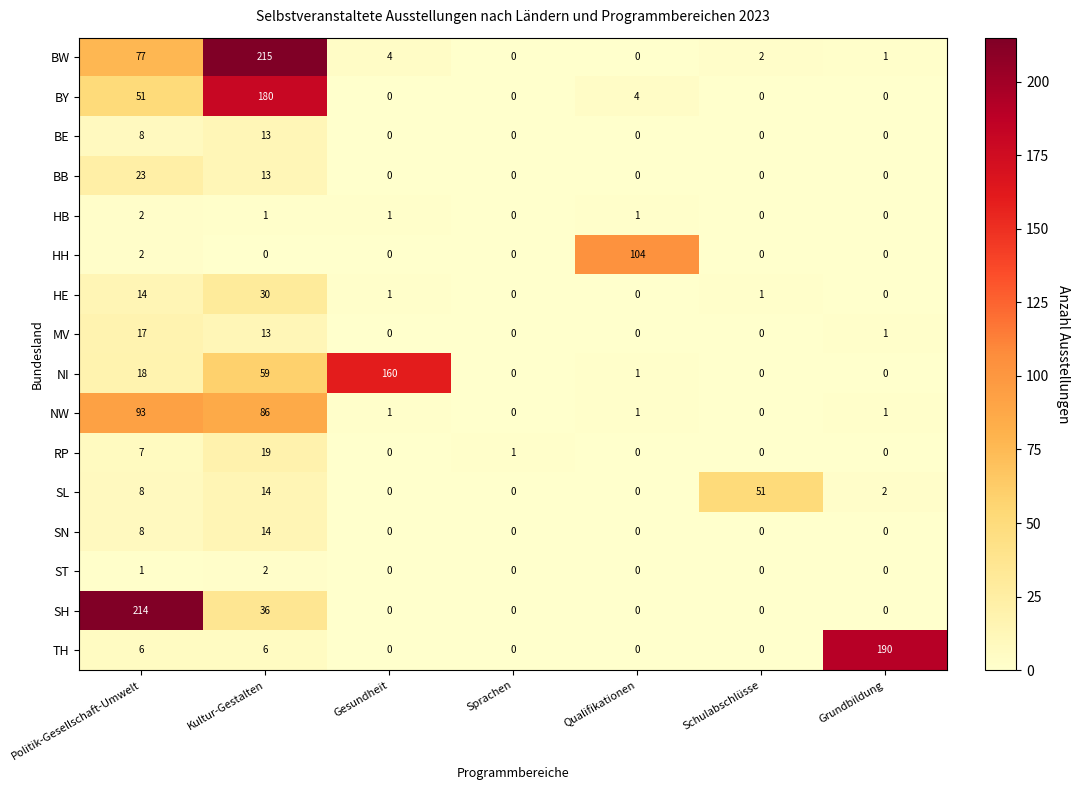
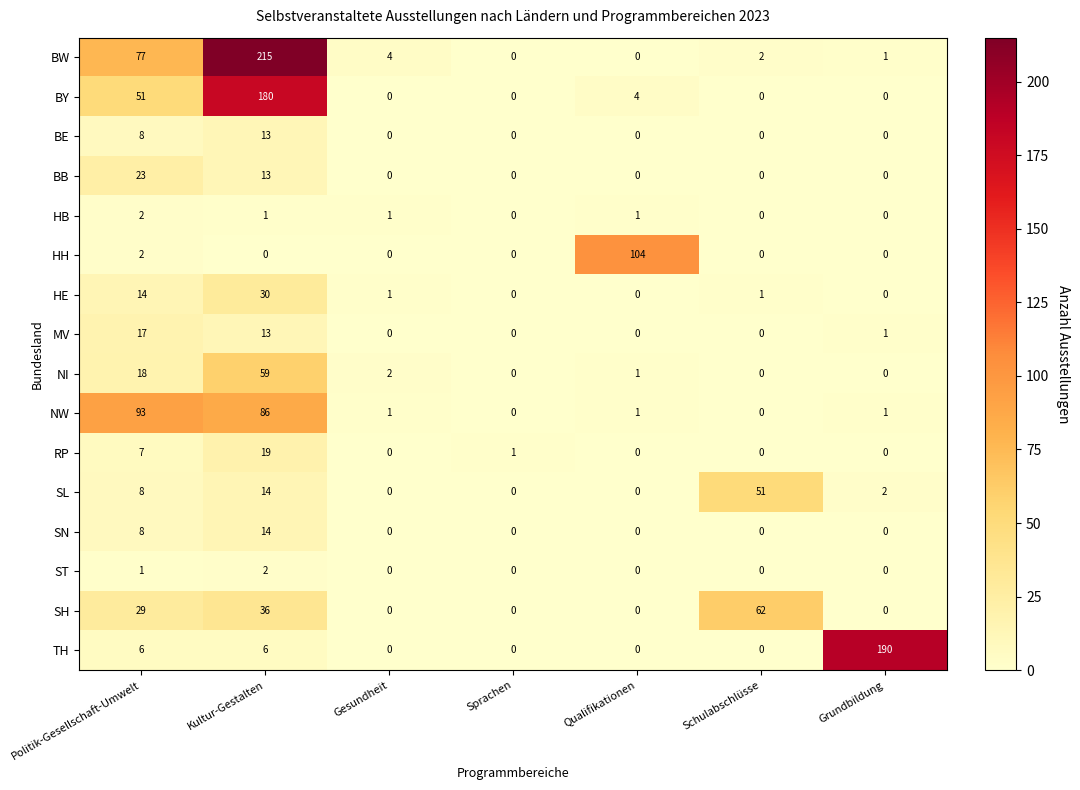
  {
    "BW": {
      "Politik-Gesellschaft-Umwelt": 77,
      "Kultur-Gestalten": 215,
      "Gesundheit": 4,
      "Sprachen": 0,
      "Qualifikationen": 0,
      "Schulabschlüsse": 2,
      "Grundbildung": 1
    },
    "BY": {
      "Politik-Gesellschaft-Umwelt": 51,
      "Kultur-Gestalten": 180,
      "Gesundheit": 0,
      "Sprachen": 0,
      "Qualifikationen": 4,
      "Schulabschlüsse": 0,
      "Grundbildung": 0
    },
    "BE": {
      "Politik-Gesellschaft-Umwelt": 8,
      "Kultur-Gestalten": 13,
      "Gesundheit": 0,
      "Sprachen": 0,
      "Qualifikationen": 0,
      "Schulabschlüsse": 0,
      "Grundbildung": 0
    },
    "BB": {
      "Politik-Gesellschaft-Umwelt": 23,
      "Kultur-Gestalten": 13,
      "Gesundheit": 0,
      "Sprachen": 0,
      "Qualifikationen": 0,
      "Schulabschlüsse": 0,
      "Grundbildung": 0
    },
    "HB": {
      "Politik-Gesellschaft-Umwelt": 2,
      "Kultur-Gestalten": 1,
      "Gesundheit": 1,
      "Sprachen": 0,
      "Qualifikationen": 1,
      "Schulabschlüsse": 0,
      "Grundbildung": 0
    },
    "HH": {
      "Politik-Gesellschaft-Umwelt": 2,
      "Kultur-Gestalten": 0,
      "Gesundheit": 0,
      "Sprachen": 0,
      "Qualifikationen": 104,
      "Schulabschlüsse": 0,
      "Grundbildung": 0
    },
    "HE": {
      "Politik-Gesellschaft-Umwelt": 14,
      "Kultur-Gestalten": 30,
      "Gesundheit": 1,
      "Sprachen": 0,
      "Qualifikationen": 0,
      "Schulabschlüsse": 1,
      "Grundbildung": 0
    },
    "MV": {
      "Politik-Gesellschaft-Umwelt": 17,
      "Kultur-Gestalten": 13,
      "Gesundheit": 0,
      "Sprachen": 0,
      "Qualifikationen": 0,
      "Schulabschlüsse": 0,
      "Grundbildung": 1
    },
    "NI": {
      "Politik-Gesellschaft-Umwelt": 18,
      "Kultur-Gestalten": 59,
-     "Gesundheit": 160,
+     "Gesundheit": 2,
      "Sprachen": 0,
      "Qualifikationen": 1,
      "Schulabschlüsse": 0,
      "Grundbildung": 0
    },
    "NW": {
      "Politik-Gesellschaft-Umwelt": 93,
      "Kultur-Gestalten": 86,
      "Gesundheit": 1,
      "Sprachen": 0,
      "Qualifikationen": 1,
      "Schulabschlüsse": 0,
      "Grundbildung": 1
    },
    "RP": {
      "Politik-Gesellschaft-Umwelt": 7,
      "Kultur-Gestalten": 19,
      "Gesundheit": 0,
      "Sprachen": 1,
      "Qualifikationen": 0,
      "Schulabschlüsse": 0,
      "Grundbildung": 0
    },
    "SL": {
      "Politik-Gesellschaft-Umwelt": 8,
      "Kultur-Gestalten": 14,
      "Gesundheit": 0,
      "Sprachen": 0,
      "Qualifikationen": 0,
      "Schulabschlüsse": 51,
      "Grundbildung": 2
    },
    "SN": {
      "Politik-Gesellschaft-Umwelt": 8,
      "Kultur-Gestalten": 14,
      "Gesundheit": 0,
      "Sprachen": 0,
      "Qualifikationen": 0,
      "Schulabschlüsse": 0,
      "Grundbildung": 0
    },
    "ST": {
      "Politik-Gesellschaft-Umwelt": 1,
      "Kultur-Gestalten": 2,
      "Gesundheit": 0,
      "Sprachen": 0,
      "Qualifikationen": 0,
      "Schulabschlüsse": 0,
      "Grundbildung": 0
    },
    "SH": {
-     "Politik-Gesellschaft-Umwelt": 214,
+     "Politik-Gesellschaft-Umwelt": 29,
      "Kultur-Gestalten": 36,
      "Gesundheit": 0,
      "Sprachen": 0,
      "Qualifikationen": 0,
-     "Schulabschlüsse": 0,
+     "Schulabschlüsse": 62,
      "Grundbildung": 0
    },
    "TH": {
      "Politik-Gesellschaft-Umwelt": 6,
      "Kultur-Gestalten": 6,
      "Gesundheit": 0,
      "Sprachen": 0,
      "Qualifikationen": 0,
      "Schulabschlüsse": 0,
      "Grundbildung": 190
    }
  }
